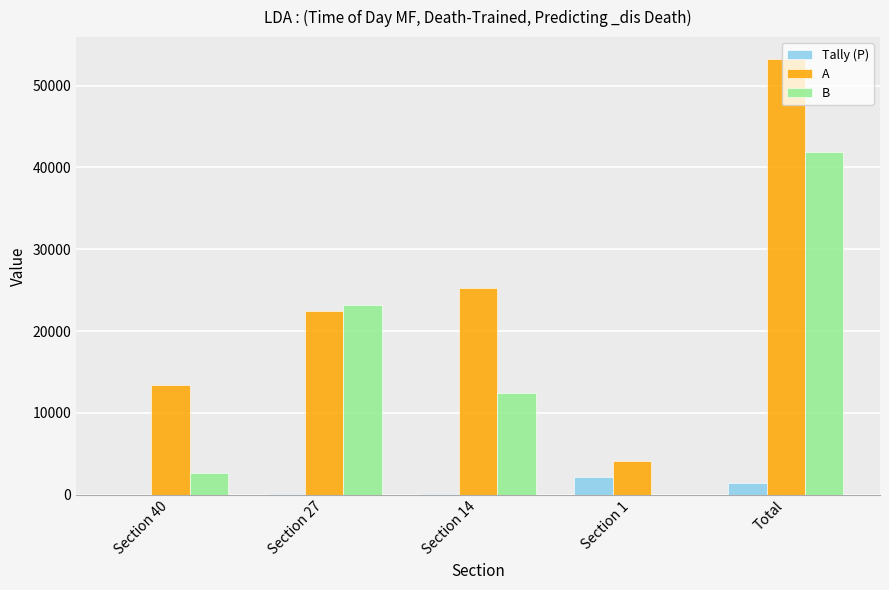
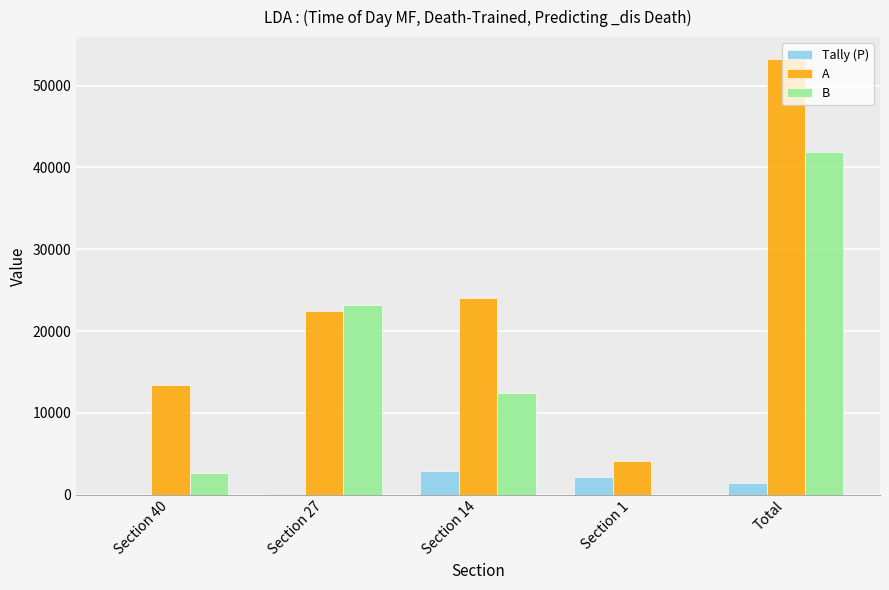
  {
    "Tally (P)": {
-     "Section 14": 0,
+     "Section 14": 3000,
      "Section 1": 2000,
      "Total": 1000
    },
    "A": {
      "Section 40": 13000,
      "Section 27": 23000,
-     "Section 14": 25000,
+     "Section 14": 24000,
      "Section 1": 4000
    },
    "B": {
      "Section 40": 3000,
      "Section 27": 23000,
      "Section 14": 12000,
      "Section 1": 0,
      "Total": 42000
    }
  }
